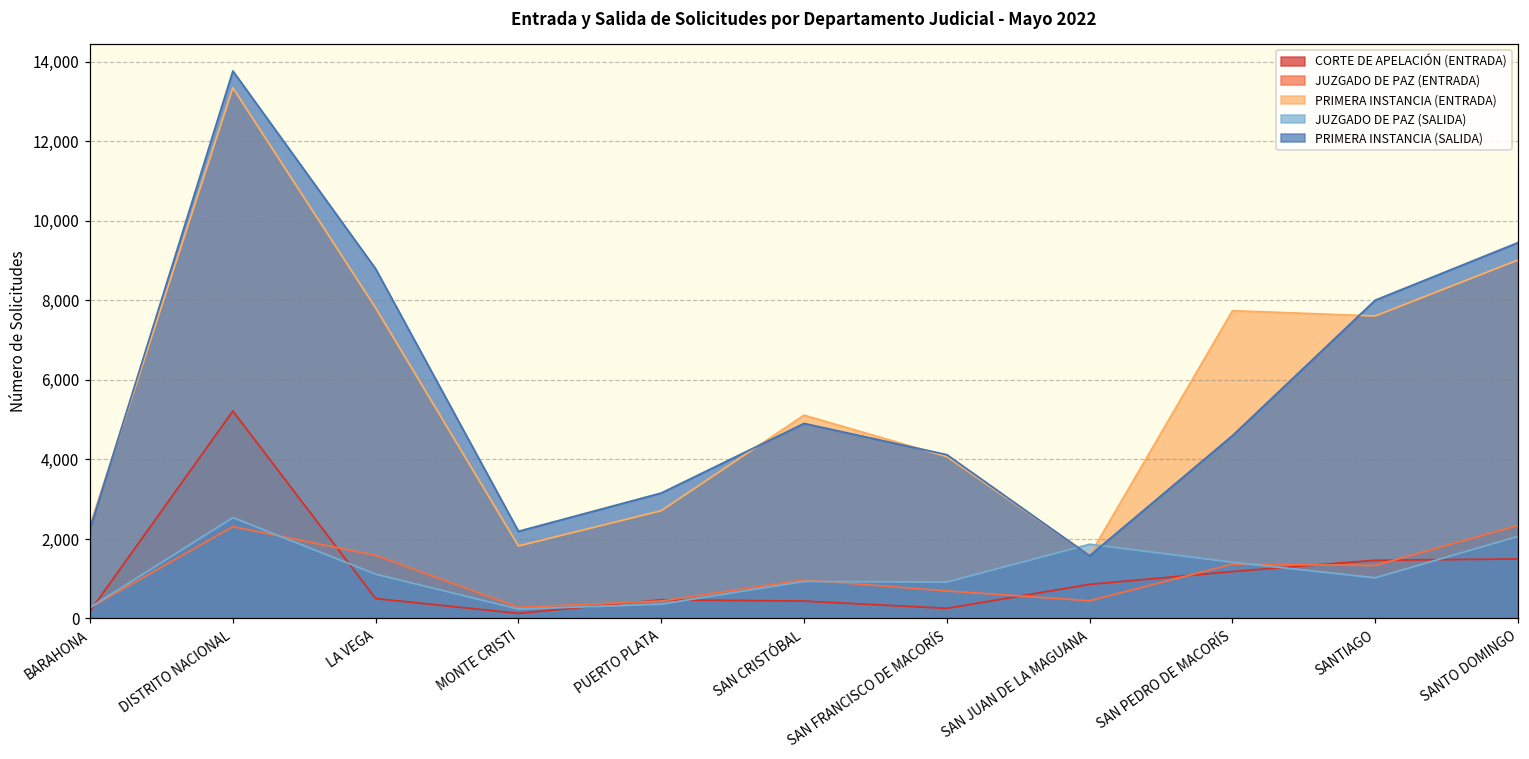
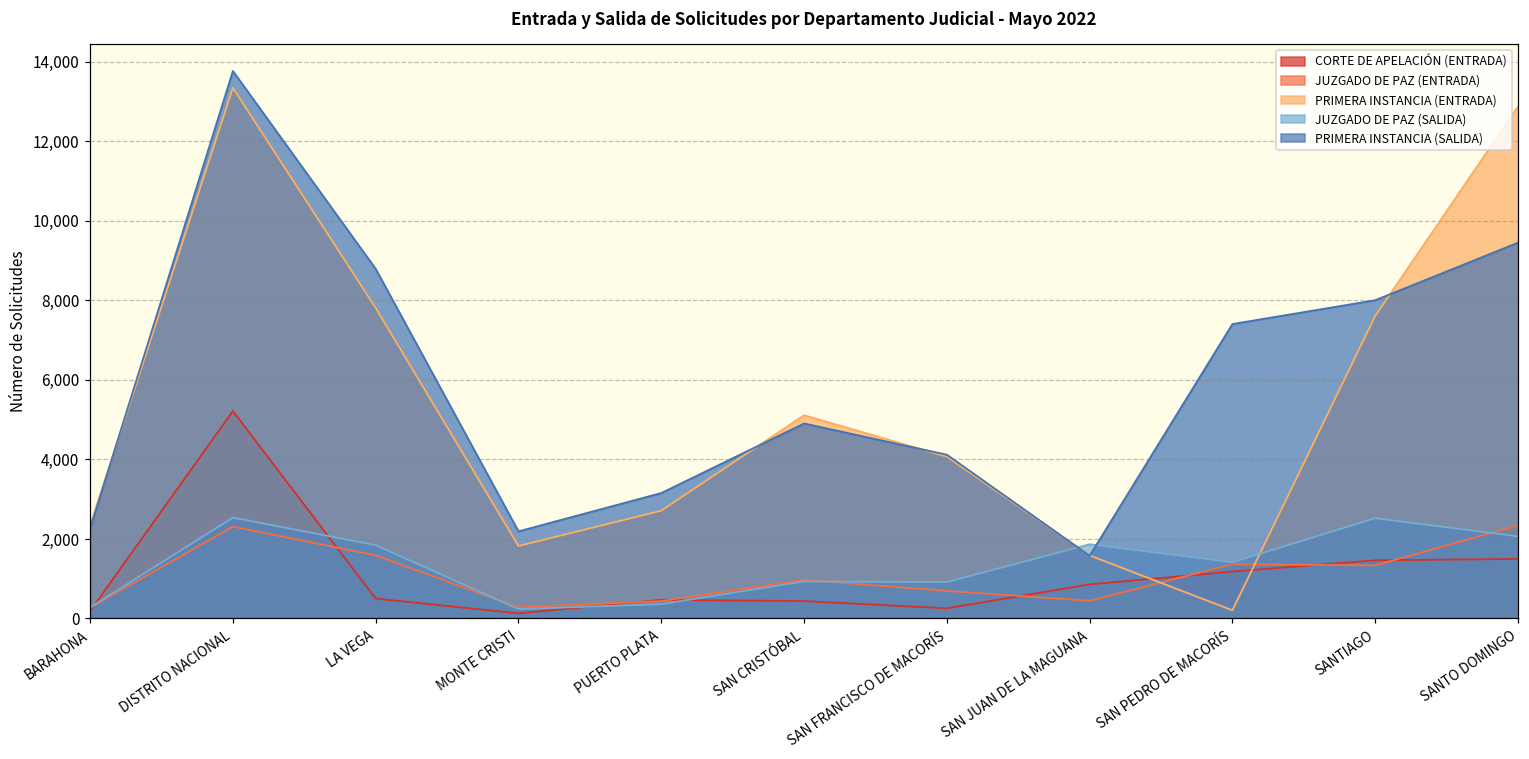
  {
    "CORTE DE APELACIÓN (ENTRADA)": {
      "BARAHONA": "200",
      "DISTRITO NACIONAL": "5,200",
      "LA VEGA": "500",
      "MONTE CRISTI": "100",
      "SAN CRISTÓBAL": "400",
      "SAN FRANCISCO DE MACORÍS": "300",
      "SAN JUAN DE LA MAGUANA": "900",
      "SAN PEDRO DE MACORÍS": "1,200",
      "SANTIAGO": "1,500",
      "SANTO DOMINGO": "1,500"
    },
    "JUZGADO DE PAZ (ENTRADA)": {
      "DISTRITO NACIONAL": "2,300",
      "LA VEGA": "1,600",
      "SAN FRANCISCO DE MACORÍS": "700",
      "SAN JUAN DE LA MAGUANA": "400",
      "SANTIAGO": "1,300",
      "SANTO DOMINGO": "2,300"
    },
    "PRIMERA INSTANCIA (ENTRADA)": {
      "BARAHONA": "2,300",
      "DISTRITO NACIONAL": "13,300",
      "LA VEGA": "7,800",
      "MONTE CRISTI": "1,800",
      "PUERTO PLATA": "2,700",
      "SAN CRISTÓBAL": "5,100",
-     "SAN PEDRO DE MACORÍS": "7,700",
+     "SAN PEDRO DE MACORÍS": "200",
      "SANTIAGO": "7,600",
-     "SANTO DOMINGO": "9,000"
+     "SANTO DOMINGO": "12,900"
    },
    "JUZGADO DE PAZ (SALIDA)": {
      "DISTRITO NACIONAL": "2,500",
-     "LA VEGA": "1,100",
+     "LA VEGA": "1,800",
      "PUERTO PLATA": "400",
      "SAN FRANCISCO DE MACORÍS": "900",
      "SAN JUAN DE LA MAGUANA": "1,900",
-     "SANTIAGO": "1,000",
+     "SANTIAGO": "2,500",
      "SANTO DOMINGO": "2,100"
    },
    "PRIMERA INSTANCIA (SALIDA)": {
      "BARAHONA": "2,300",
      "DISTRITO NACIONAL": "13,800",
      "LA VEGA": "8,800",
      "MONTE CRISTI": "2,200",
      "PUERTO PLATA": "3,200",
      "SAN CRISTÓBAL": "4,900",
-     "SAN PEDRO DE MACORÍS": "4,600",
+     "SAN PEDRO DE MACORÍS": "7,400",
      "SANTIAGO": "8,000",
      "SANTO DOMINGO": "9,500"
    }
  }
